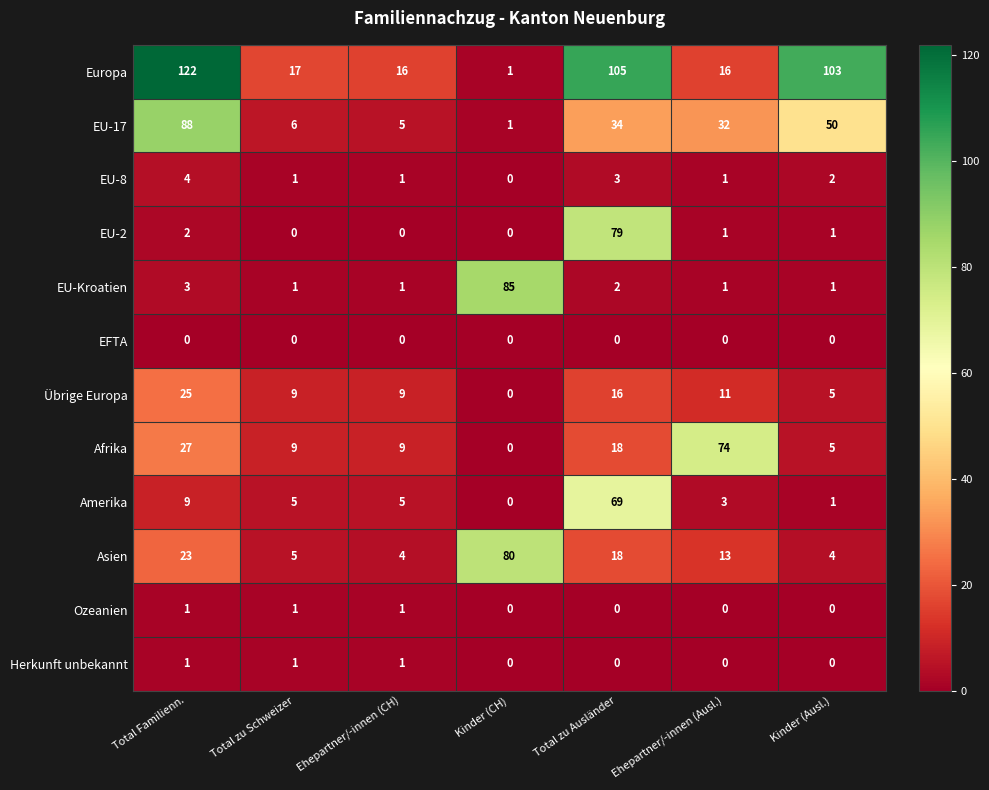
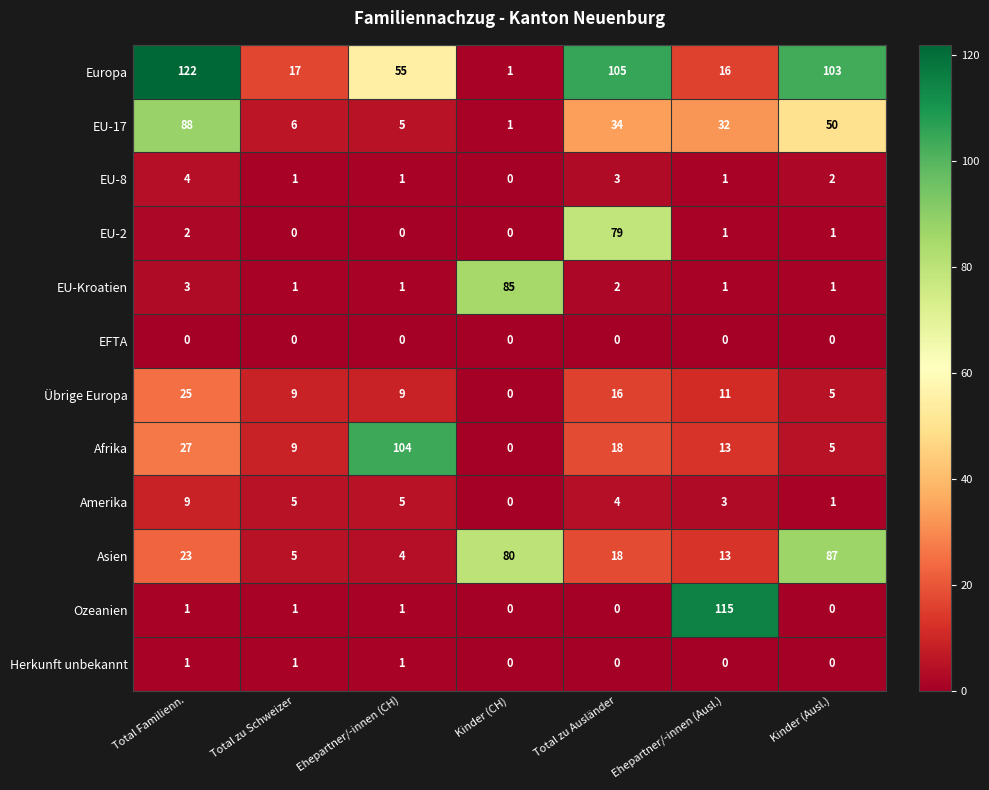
  {
    "Europa": {
      "Total Familienn.": 122,
      "Total zu Schweizer": 17,
-     "Ehepartner/-innen (CH)": 16,
+     "Ehepartner/-innen (CH)": 55,
      "Kinder (CH)": 1,
      "Total zu Ausländer": 105,
      "Ehepartner/-innen (Ausl.)": 16,
      "Kinder (Ausl.)": 103
    },
    "EU-17": {
      "Total Familienn.": 88,
      "Total zu Schweizer": 6,
      "Ehepartner/-innen (CH)": 5,
      "Kinder (CH)": 1,
      "Total zu Ausländer": 34,
      "Ehepartner/-innen (Ausl.)": 32,
      "Kinder (Ausl.)": 50
    },
    "EU-8": {
      "Total Familienn.": 4,
      "Total zu Schweizer": 1,
      "Ehepartner/-innen (CH)": 1,
      "Kinder (CH)": 0,
      "Total zu Ausländer": 3,
      "Ehepartner/-innen (Ausl.)": 1,
      "Kinder (Ausl.)": 2
    },
    "EU-2": {
      "Total Familienn.": 2,
      "Total zu Schweizer": 0,
      "Ehepartner/-innen (CH)": 0,
      "Kinder (CH)": 0,
      "Total zu Ausländer": 79,
      "Ehepartner/-innen (Ausl.)": 1,
      "Kinder (Ausl.)": 1
    },
    "EU-Kroatien": {
      "Total Familienn.": 3,
      "Total zu Schweizer": 1,
      "Ehepartner/-innen (CH)": 1,
      "Kinder (CH)": 85,
      "Total zu Ausländer": 2,
      "Ehepartner/-innen (Ausl.)": 1,
      "Kinder (Ausl.)": 1
    },
    "EFTA": {
      "Total Familienn.": 0,
      "Total zu Schweizer": 0,
      "Ehepartner/-innen (CH)": 0,
      "Kinder (CH)": 0,
      "Total zu Ausländer": 0,
      "Ehepartner/-innen (Ausl.)": 0,
      "Kinder (Ausl.)": 0
    },
    "Übrige Europa": {
      "Total Familienn.": 25,
      "Total zu Schweizer": 9,
      "Ehepartner/-innen (CH)": 9,
      "Kinder (CH)": 0,
      "Total zu Ausländer": 16,
      "Ehepartner/-innen (Ausl.)": 11,
      "Kinder (Ausl.)": 5
    },
    "Afrika": {
      "Total Familienn.": 27,
      "Total zu Schweizer": 9,
-     "Ehepartner/-innen (CH)": 9,
+     "Ehepartner/-innen (CH)": 104,
      "Kinder (CH)": 0,
      "Total zu Ausländer": 18,
-     "Ehepartner/-innen (Ausl.)": 74,
+     "Ehepartner/-innen (Ausl.)": 13,
      "Kinder (Ausl.)": 5
    },
    "Amerika": {
      "Total Familienn.": 9,
      "Total zu Schweizer": 5,
      "Ehepartner/-innen (CH)": 5,
      "Kinder (CH)": 0,
-     "Total zu Ausländer": 69,
+     "Total zu Ausländer": 4,
      "Ehepartner/-innen (Ausl.)": 3,
      "Kinder (Ausl.)": 1
    },
    "Asien": {
      "Total Familienn.": 23,
      "Total zu Schweizer": 5,
      "Ehepartner/-innen (CH)": 4,
      "Kinder (CH)": 80,
      "Total zu Ausländer": 18,
      "Ehepartner/-innen (Ausl.)": 13,
-     "Kinder (Ausl.)": 4
+     "Kinder (Ausl.)": 87
    },
    "Ozeanien": {
      "Total Familienn.": 1,
      "Total zu Schweizer": 1,
      "Ehepartner/-innen (CH)": 1,
      "Kinder (CH)": 0,
      "Total zu Ausländer": 0,
-     "Ehepartner/-innen (Ausl.)": 0,
+     "Ehepartner/-innen (Ausl.)": 115,
      "Kinder (Ausl.)": 0
    },
    "Herkunft unbekannt": {
      "Total Familienn.": 1,
      "Total zu Schweizer": 1,
      "Ehepartner/-innen (CH)": 1,
      "Kinder (CH)": 0,
      "Total zu Ausländer": 0,
      "Ehepartner/-innen (Ausl.)": 0,
      "Kinder (Ausl.)": 0
    }
  }
